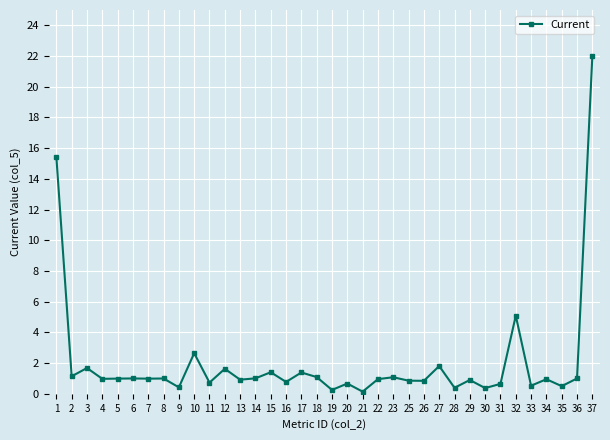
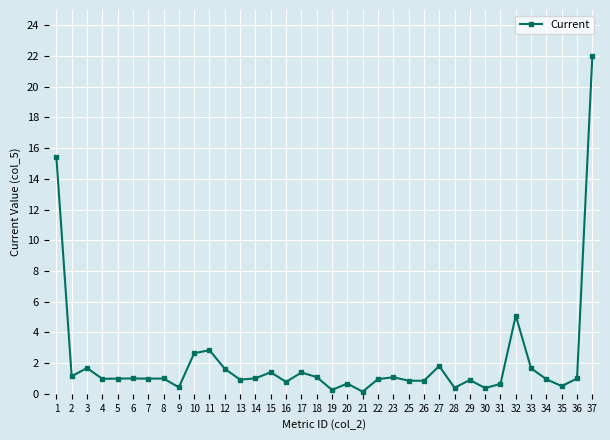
  {
    "1": 15.4,
    "2": 1.1,
    "3": 1.7,
    "4": 1.0,
    "5": 1.0,
    "6": 1.0,
    "7": 1.0,
    "8": 1.0,
    "9": 0.4,
    "10": 2.6,
-   "11": 0.7,
+   "11": 2.8,
    "12": 1.6,
    "13": 0.9,
    "14": 1.0,
    "15": 1.4,
    "16": 0.8,
    "17": 1.4,
    "18": 1.1,
    "19": 0.3,
    "20": 0.7,
    "21": 0.1,
    "22": 1.0,
    "23": 1.1,
    "25": 0.9,
    "26": 0.8,
    "27": 1.8,
    "28": 0.4,
    "29": 0.9,
    "30": 0.4,
    "31": 0.6,
    "32": 5.1,
-   "33": 0.5,
+   "33": 1.7,
    "34": 1.0,
    "35": 0.5,
    "36": 1.0,
    "37": 22.0
  }
